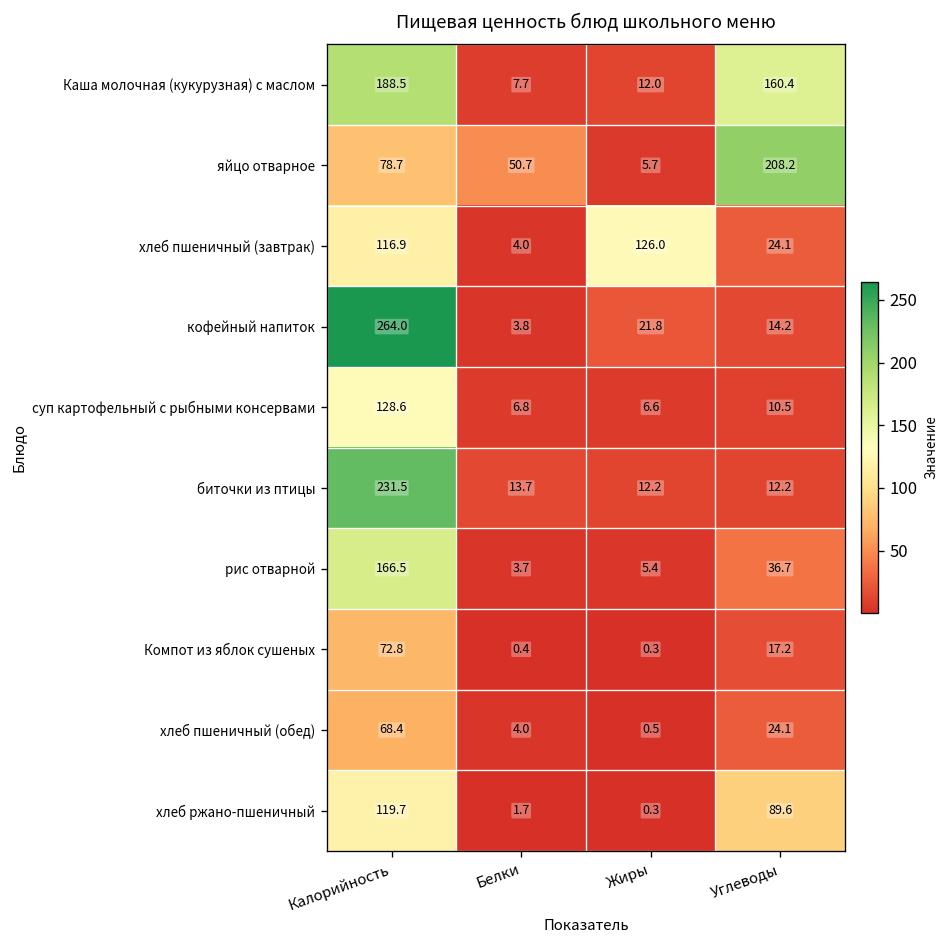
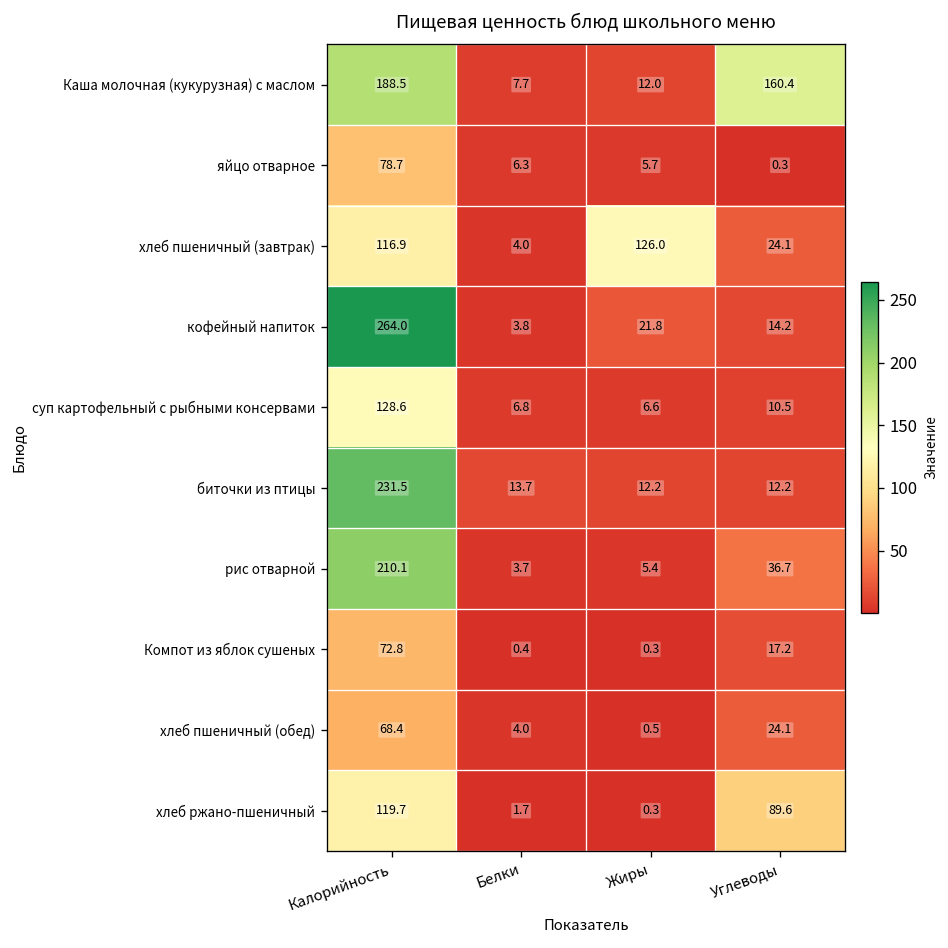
  {
    "яйцо отварное": {
-     "Белки": 50.7,
-     "Углеводы": 208.2
+     "Белки": 6.3,
+     "Углеводы": 0.3
    },
    "рис отварной": {
-     "Калорийность": 166.5
+     "Калорийность": 210.1
    }
  }
